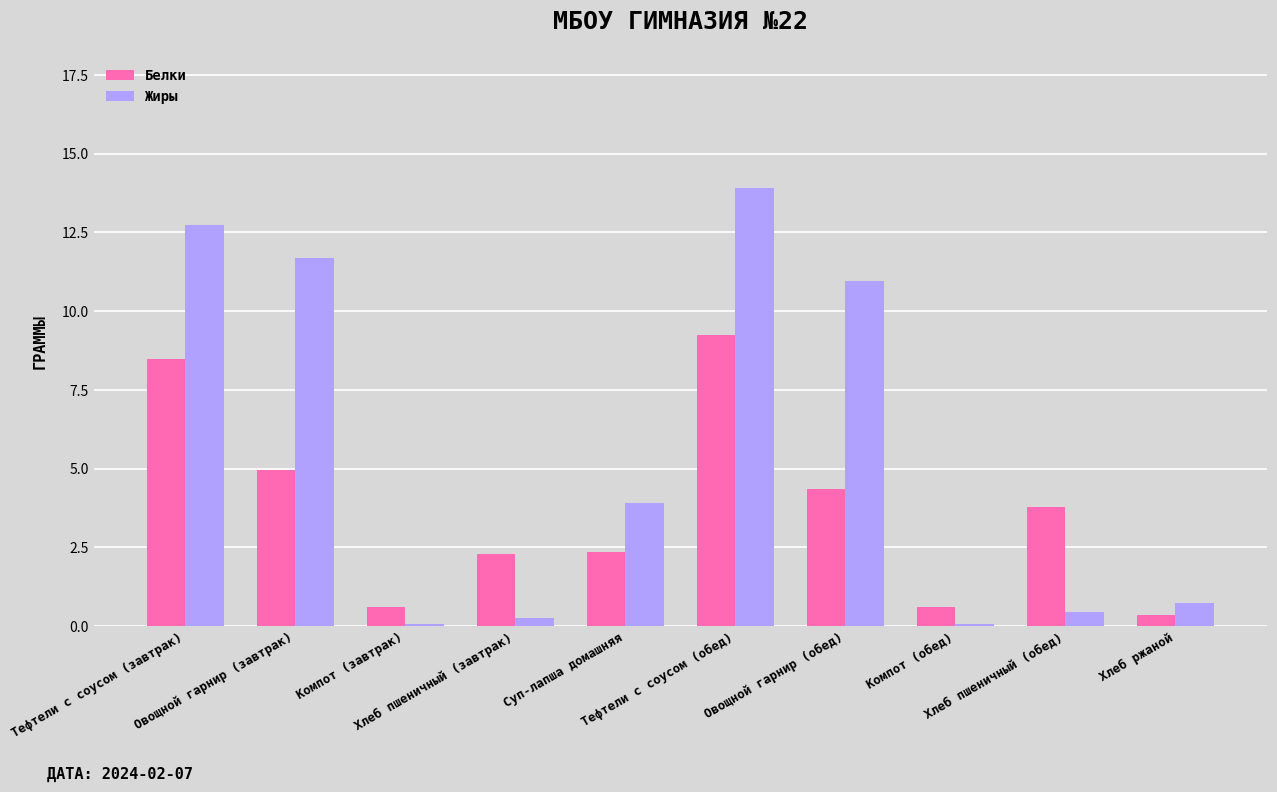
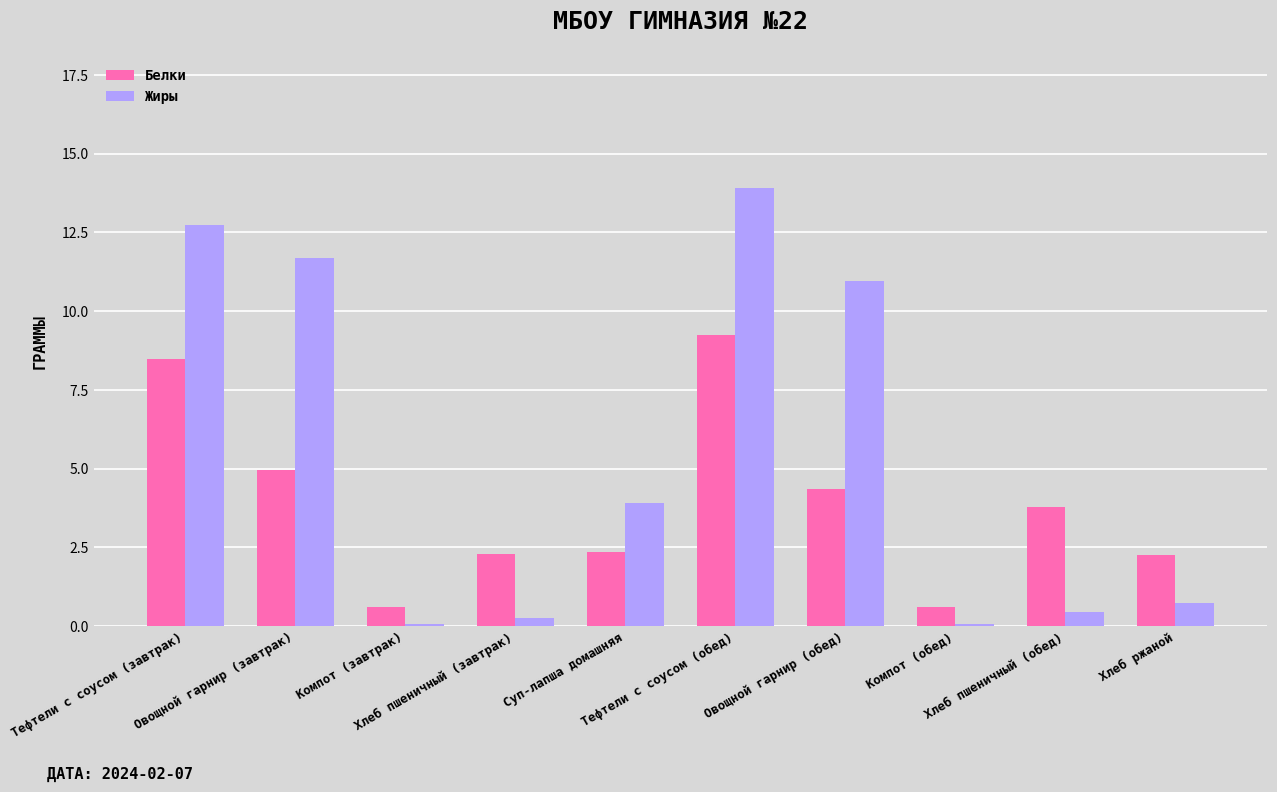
  {
    "Белки": {
      "Тефтели с соусом (завтрак)": 8.5,
      "Овощной гарнир (завтрак)": 5.0,
      "Компот (завтрак)": 0.6,
      "Хлеб пшеничный (завтрак)": 2.3,
      "Суп-лапша домашняя": 2.4,
      "Тефтели с соусом (обед)": 9.3,
      "Овощной гарнир (обед)": 4.4,
      "Компот (обед)": 0.6,
      "Хлеб пшеничный (обед)": 3.8,
-     "Хлеб ржаной": 0.4
+     "Хлеб ржаной": 2.3
    },
    "Жиры": {
      "Тефтели с соусом (завтрак)": 12.8,
      "Овощной гарнир (завтрак)": 11.7,
      "Хлеб пшеничный (завтрак)": 0.3,
      "Суп-лапша домашняя": 3.9,
      "Тефтели с соусом (обед)": 13.9,
      "Овощной гарнир (обед)": 11.0,
      "Хлеб пшеничный (обед)": 0.5,
      "Хлеб ржаной": 0.8
    }
  }
